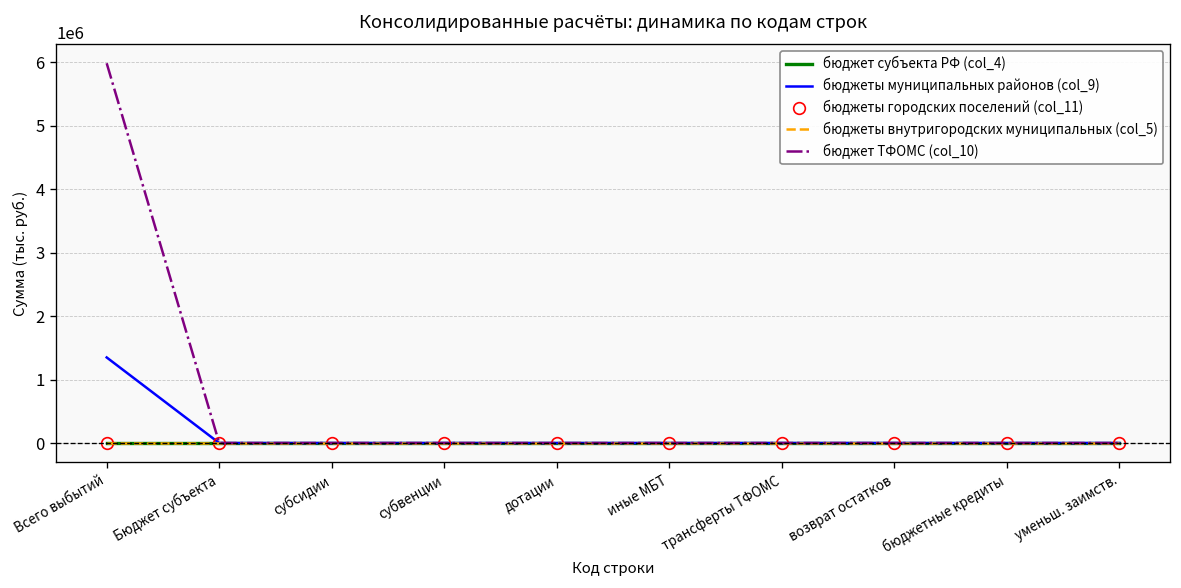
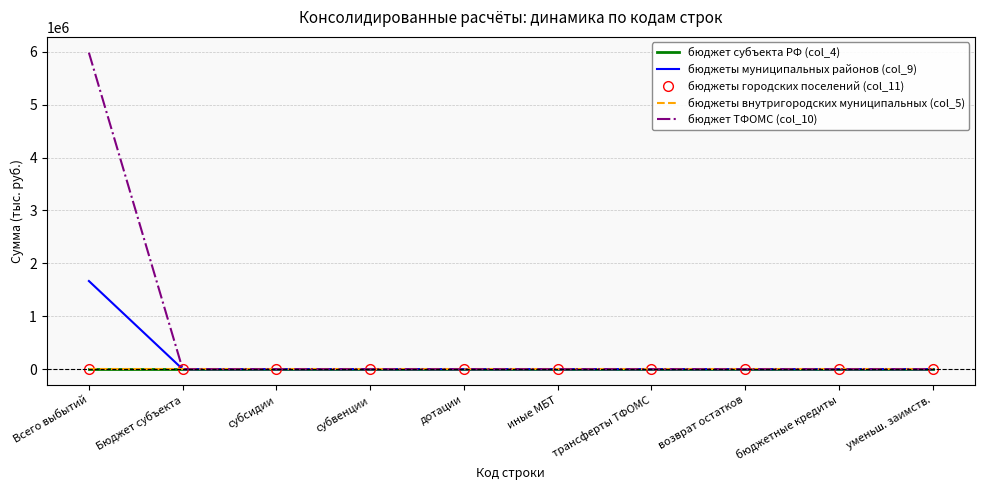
  {
    "бюджеты внутригородских муниципальных (col_5)": {
      "Всего выбытий": 0
    },
    "бюджеты муниципальных районов (col_9)": {
-     "Всего выбытий": 1300000
+     "Всего выбытий": 1700000
    },
    "бюджет ТФОМС (col_10)": {
      "Всего выбытий": 6000000
    }
  }
